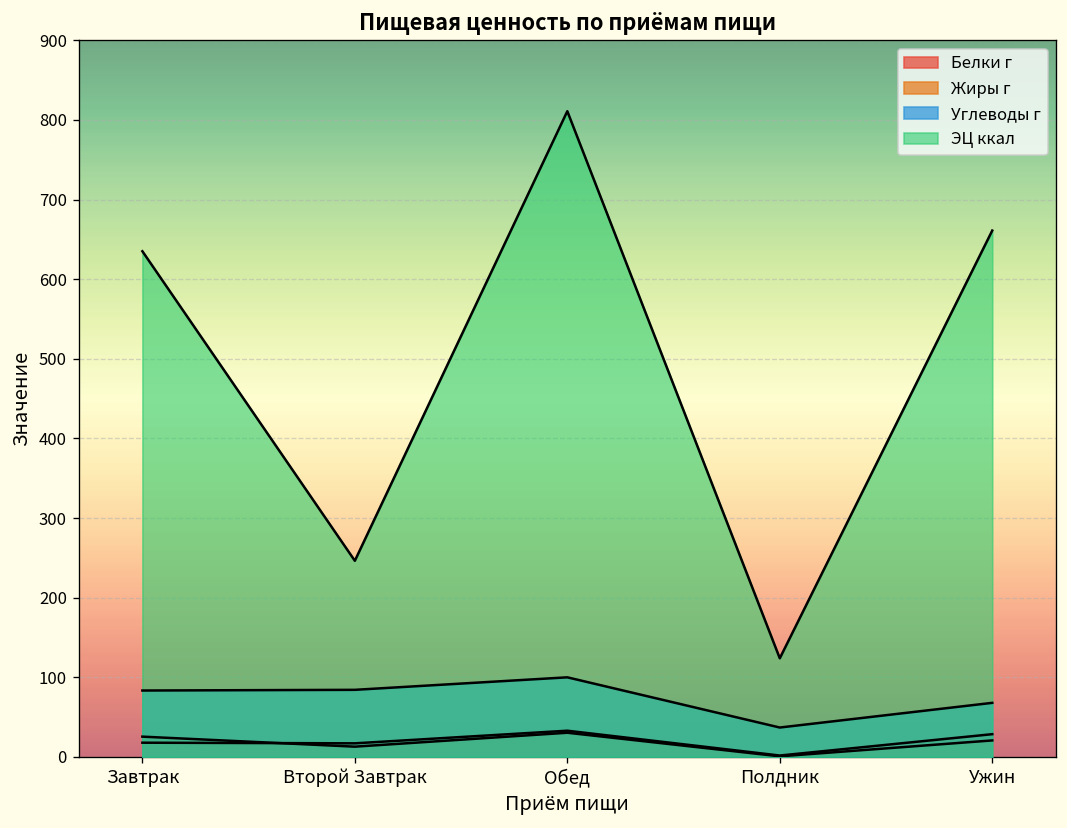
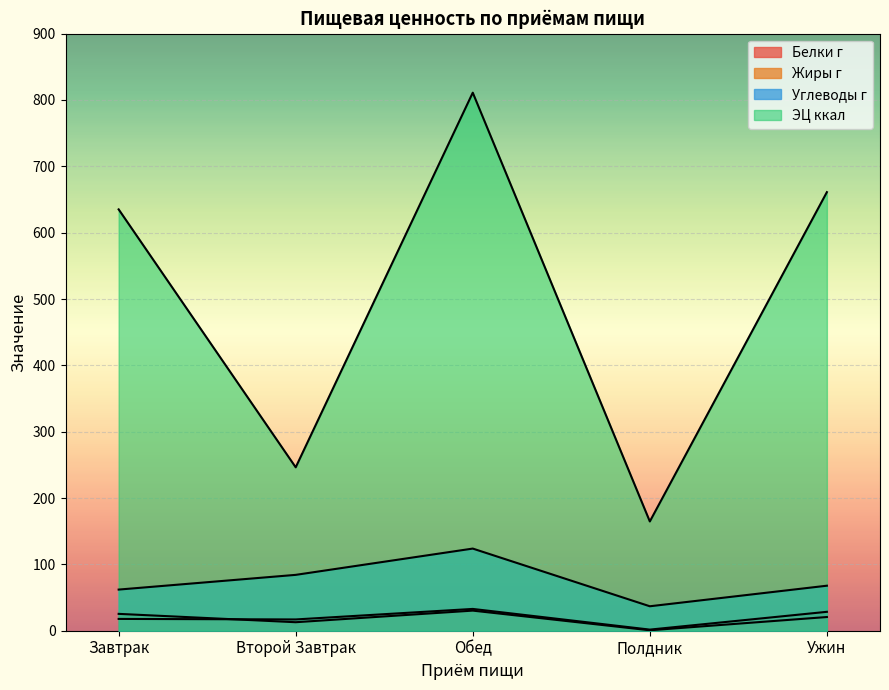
  {
    "Углеводы г": {
-     "Завтрак": 80,
+     "Завтрак": 60,
      "Второй Завтрак": 80,
-     "Обед": 100,
+     "Обед": 120,
      "Полдник": 40,
      "Ужин": 70
    },
    "ЭЦ ккал": {
      "Завтрак": 640,
      "Второй Завтрак": 250,
      "Обед": 810,
-     "Полдник": 120,
+     "Полдник": 160,
      "Ужин": 660
    }
  }
